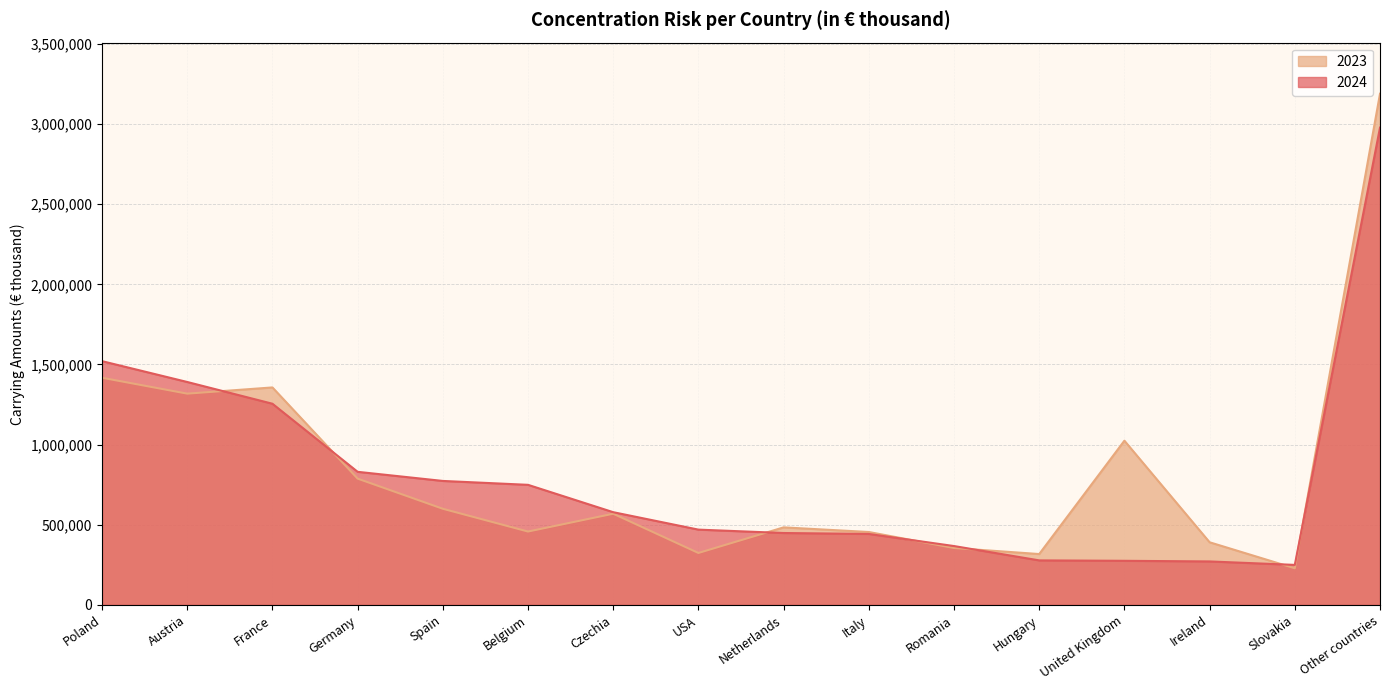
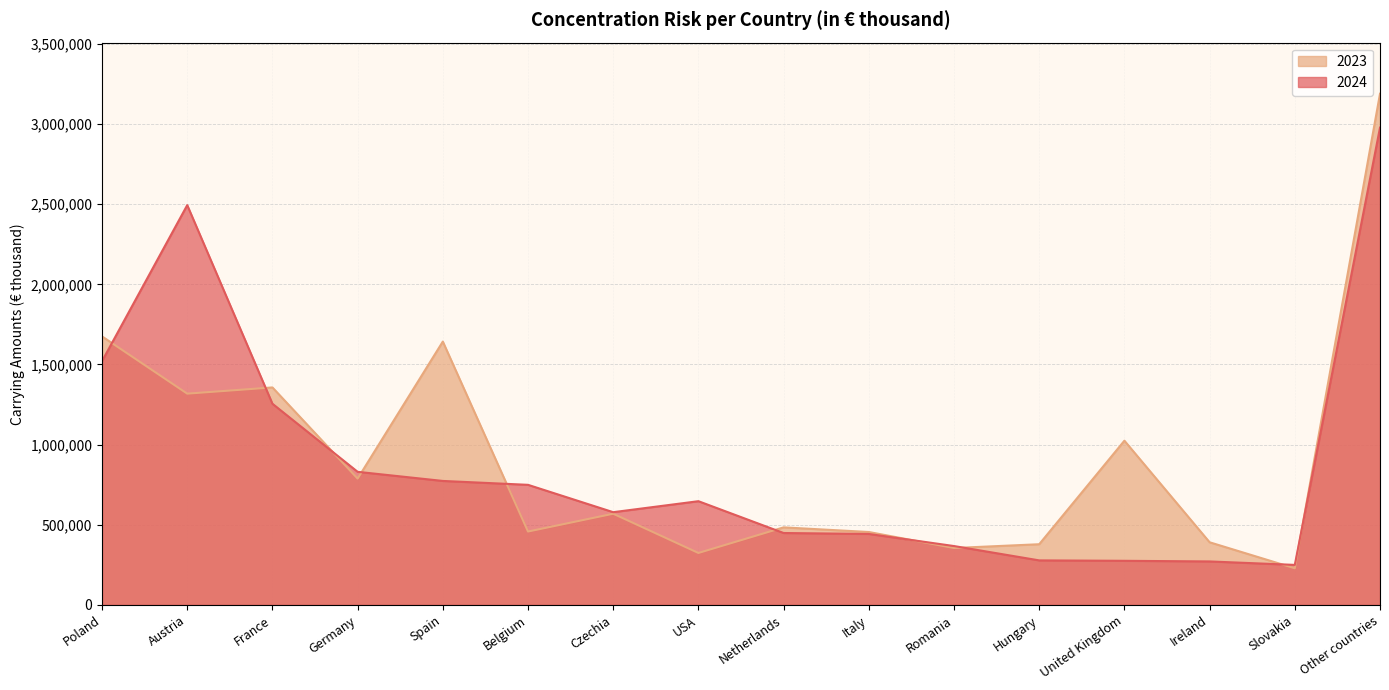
  {
    "2023": {
-     "Poland": "1,420,000",
+     "Poland": "1,670,000",
      "Austria": "1,320,000",
      "France": "1,360,000",
      "Germany": "790,000",
-     "Spain": "600,000",
+     "Spain": "1,640,000",
      "Belgium": "460,000",
      "USA": "320,000",
      "Netherlands": "480,000",
-     "Hungary": "320,000",
+     "Hungary": "380,000",
      "United Kingdom": "1,020,000",
      "Ireland": "390,000",
      "Slovakia": "230,000",
      "Other countries": "3,190,000"
    },
    "2024": {
      "Poland": "1,520,000",
-     "Austria": "1,390,000",
+     "Austria": "2,490,000",
      "France": "1,250,000",
      "Germany": "830,000",
      "Spain": "770,000",
      "Belgium": "750,000",
-     "USA": "470,000",
+     "USA": "650,000",
      "Netherlands": "450,000",
      "Hungary": "280,000",
      "United Kingdom": "280,000",
      "Ireland": "270,000",
      "Slovakia": "250,000",
      "Other countries": "2,980,000"
    }
  }
